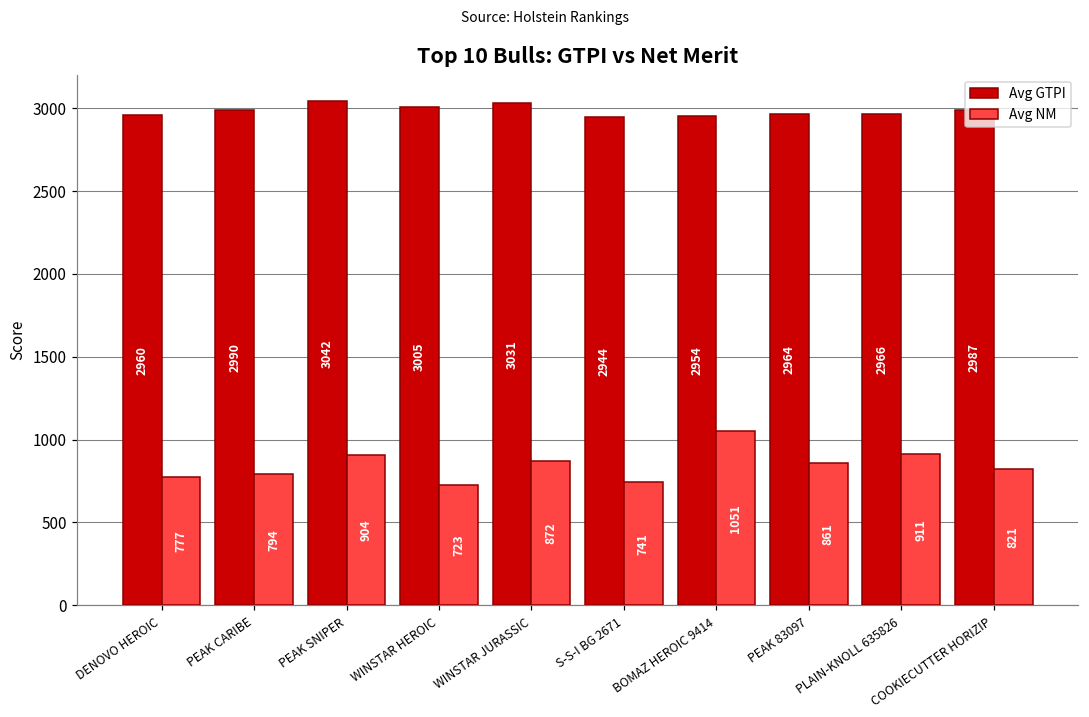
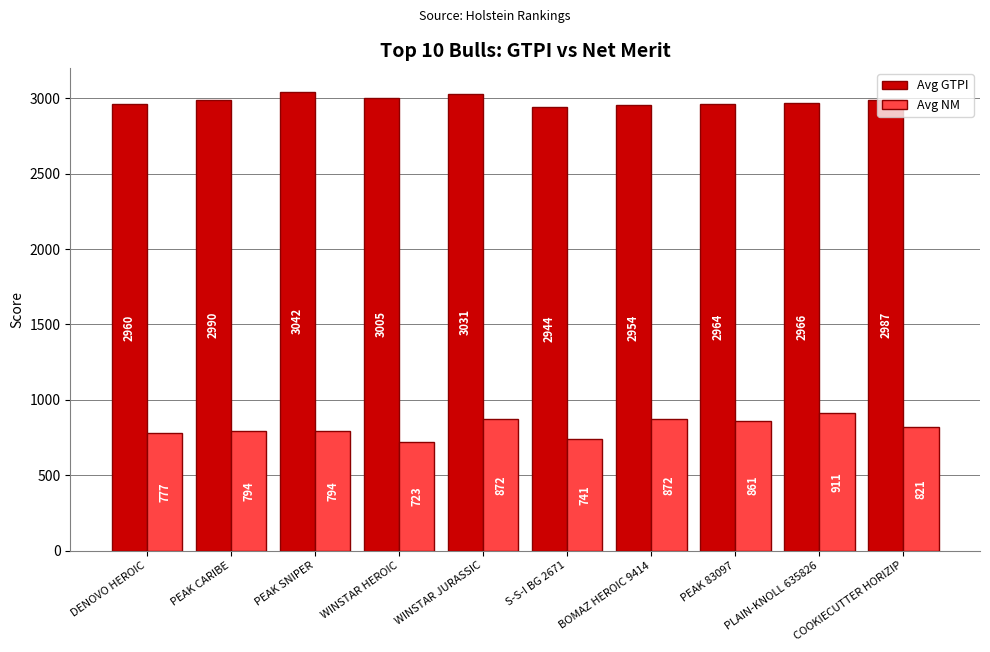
  {
    "Avg GTPI": {
      "DENOVO HEROIC": 2960,
      "PEAK CARIBE": 2990,
      "PEAK SNIPER": 3042,
      "WINSTAR HEROIC": 3005,
      "WINSTAR JURASSIC": 3031,
      "S-S-I BG 2671": 2944,
      "BOMAZ HEROIC 9414": 2954,
      "PEAK 83097": 2964,
      "PLAIN-KNOLL 635826": 2966
    },
    "Avg NM": {
      "DENOVO HEROIC": 777,
      "PEAK CARIBE": 794,
-     "PEAK SNIPER": 904,
+     "PEAK SNIPER": 794,
      "WINSTAR HEROIC": 723,
      "WINSTAR JURASSIC": 872,
      "S-S-I BG 2671": 741,
-     "BOMAZ HEROIC 9414": 1051,
+     "BOMAZ HEROIC 9414": 872,
      "PEAK 83097": 861,
      "PLAIN-KNOLL 635826": 911,
      "COOKIECUTTER HORIZIP": 821
    }
  }
